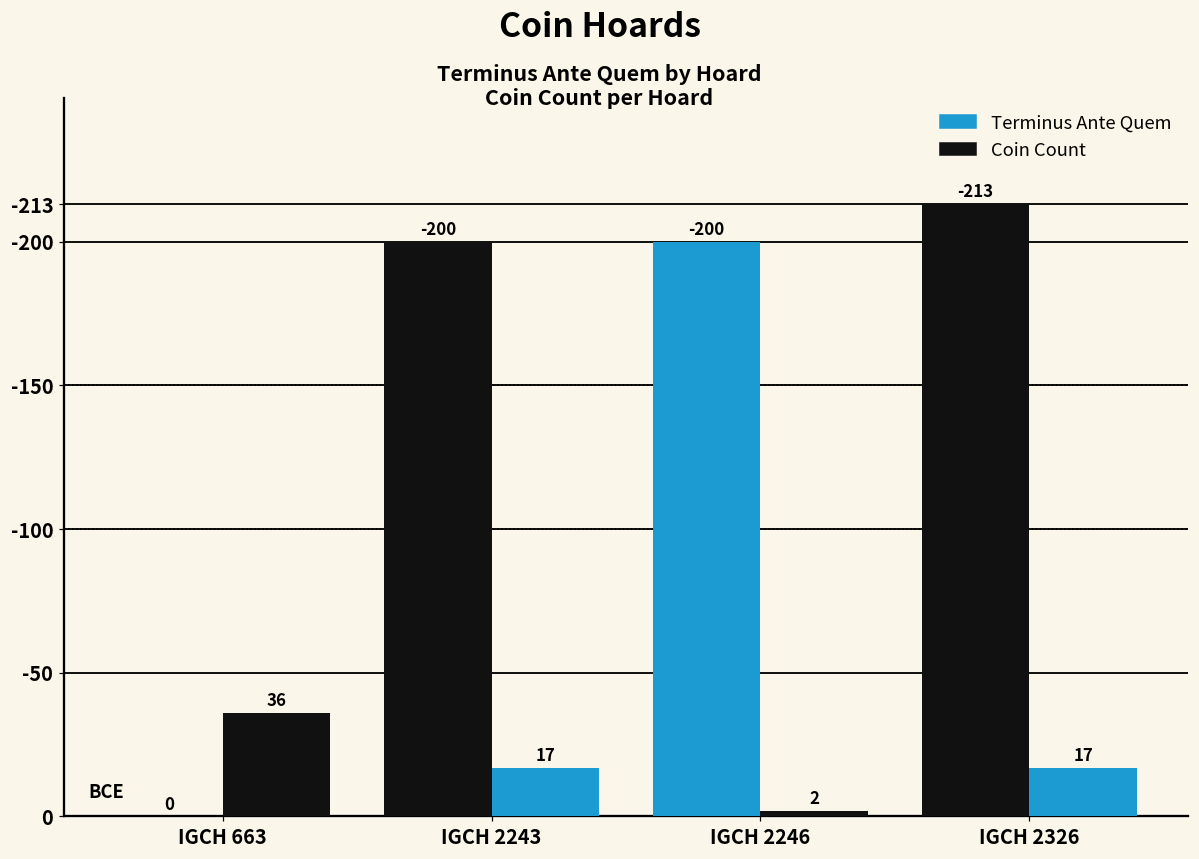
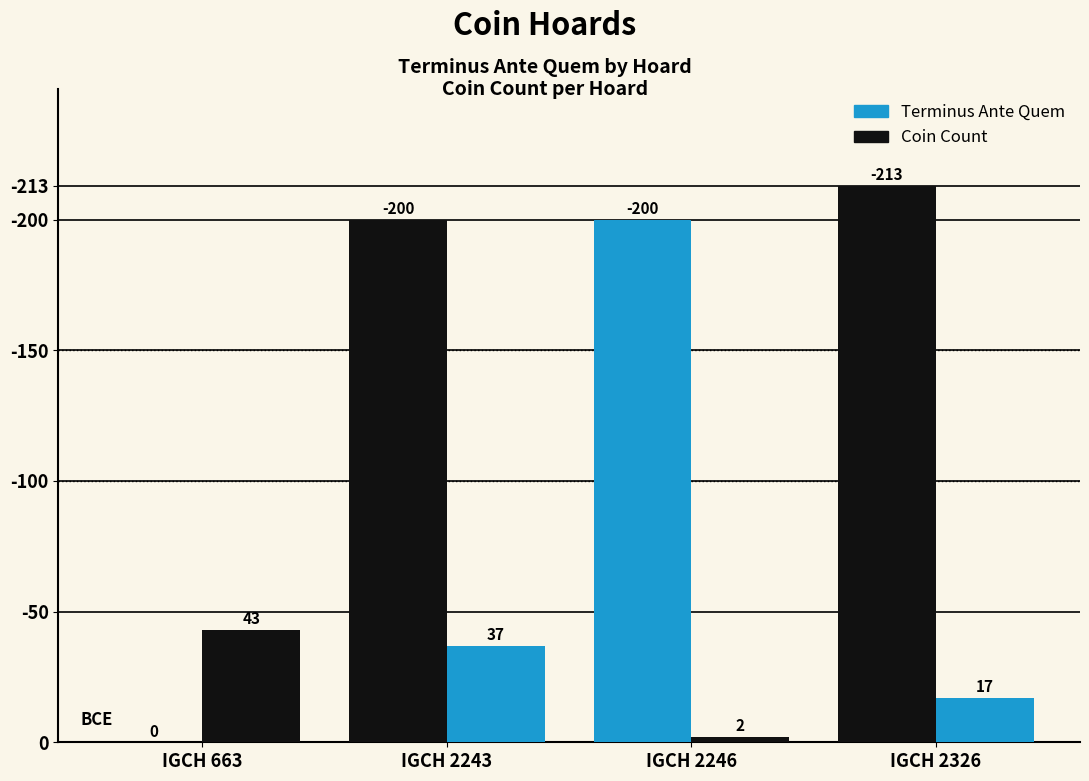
  {
    "Terminus Ante Quem": {
      "IGCH 663": 0
    },
    "Coin Count": {
-     "IGCH 663": 36,
-     "IGCH 2243": 17,
+     "IGCH 663": 43,
+     "IGCH 2243": 37,
      "IGCH 2246": 2,
      "IGCH 2326": 17
    }
  }
